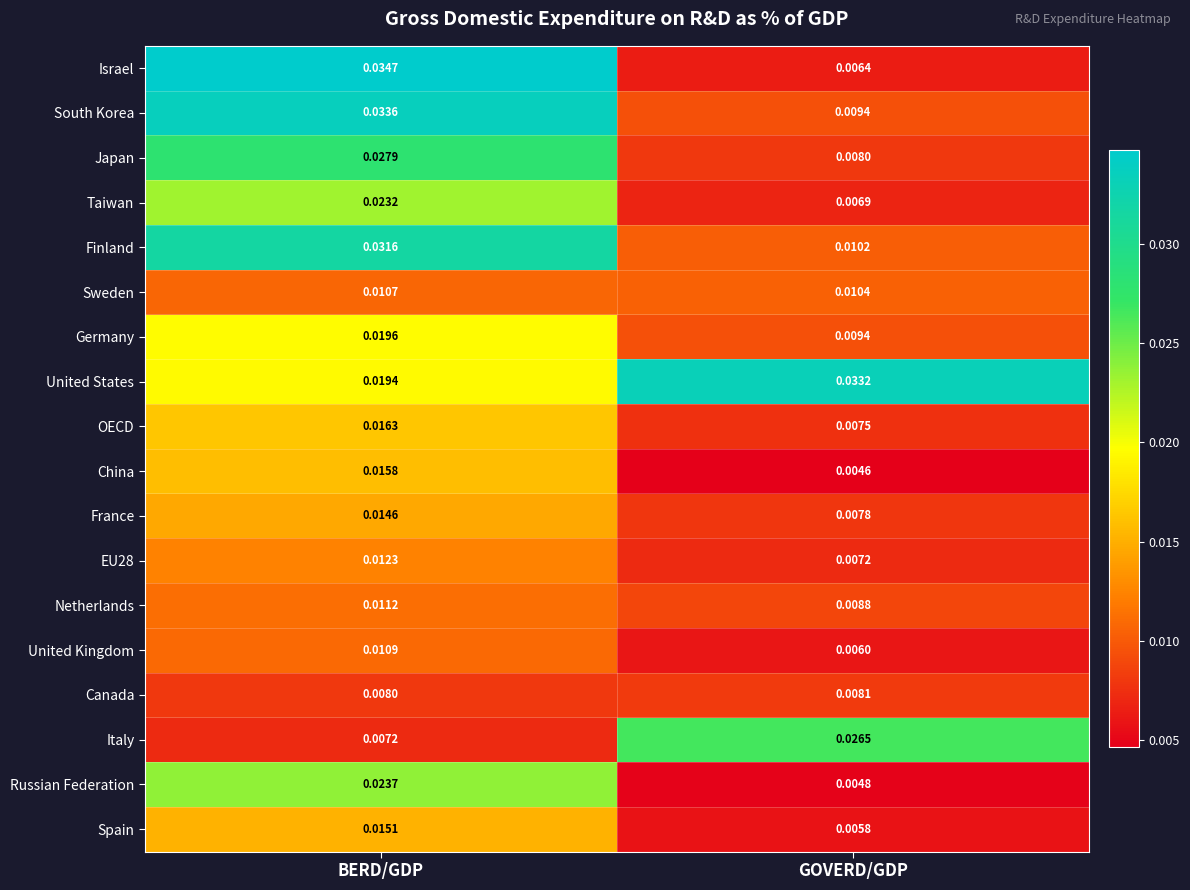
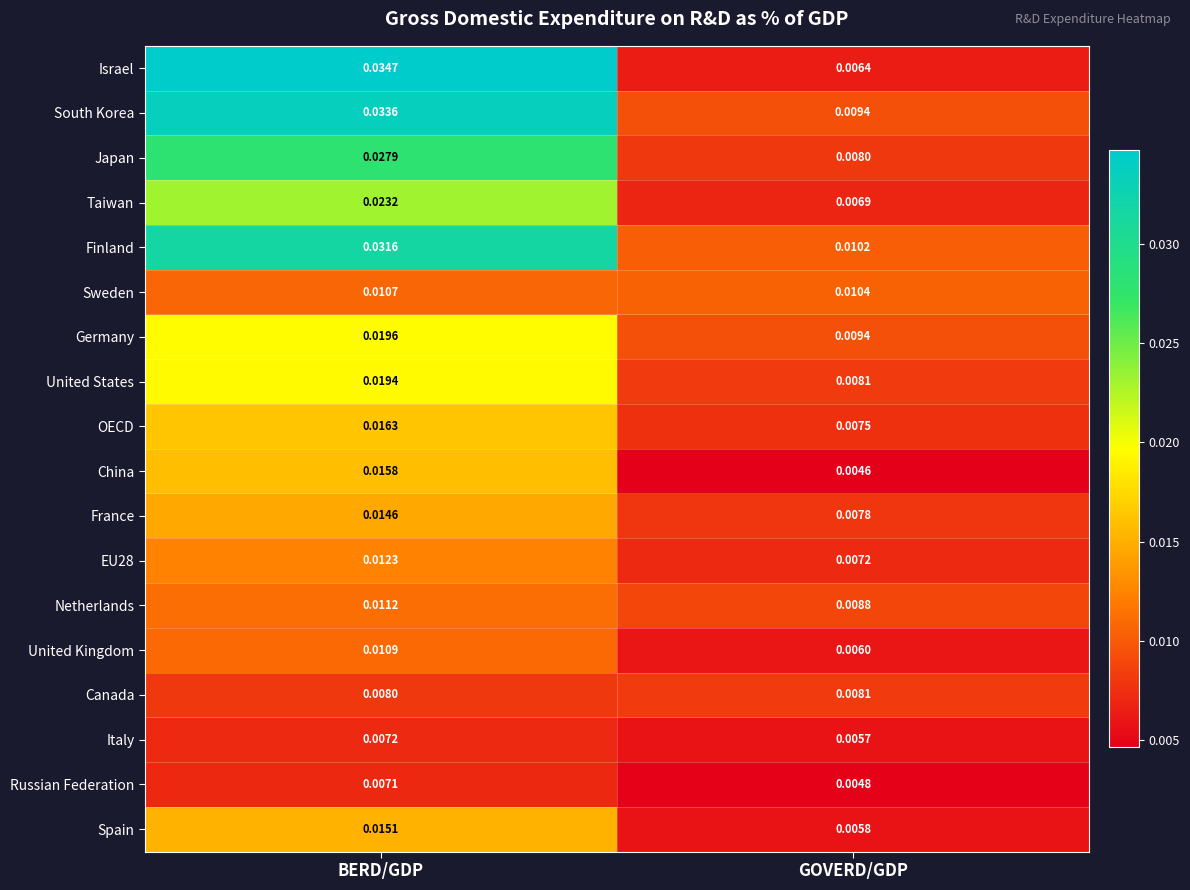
  {
    "Israel": {
      "BERD/GDP": 0.0347,
      "GOVERD/GDP": 0.0064
    },
    "South Korea": {
      "BERD/GDP": 0.0336,
      "GOVERD/GDP": 0.0094
    },
    "Japan": {
      "BERD/GDP": 0.0279,
      "GOVERD/GDP": 0.0080
    },
    "Taiwan": {
      "BERD/GDP": 0.0232,
      "GOVERD/GDP": 0.0069
    },
    "Finland": {
      "BERD/GDP": 0.0316,
      "GOVERD/GDP": 0.0102
    },
    "Sweden": {
      "BERD/GDP": 0.0107,
      "GOVERD/GDP": 0.0104
    },
    "Germany": {
      "BERD/GDP": 0.0196,
      "GOVERD/GDP": 0.0094
    },
    "United States": {
      "BERD/GDP": 0.0194,
-     "GOVERD/GDP": 0.0332
+     "GOVERD/GDP": 0.0081
    },
    "OECD": {
      "BERD/GDP": 0.0163,
      "GOVERD/GDP": 0.0075
    },
    "China": {
      "BERD/GDP": 0.0158,
      "GOVERD/GDP": 0.0046
    },
    "France": {
      "BERD/GDP": 0.0146,
      "GOVERD/GDP": 0.0078
    },
    "EU28": {
      "BERD/GDP": 0.0123,
      "GOVERD/GDP": 0.0072
    },
    "Netherlands": {
      "BERD/GDP": 0.0112,
      "GOVERD/GDP": 0.0088
    },
    "United Kingdom": {
      "BERD/GDP": 0.0109,
      "GOVERD/GDP": 0.0060
    },
    "Canada": {
      "BERD/GDP": 0.0080,
      "GOVERD/GDP": 0.0081
    },
    "Italy": {
      "BERD/GDP": 0.0072,
-     "GOVERD/GDP": 0.0265
+     "GOVERD/GDP": 0.0057
    },
    "Russian Federation": {
-     "BERD/GDP": 0.0237,
+     "BERD/GDP": 0.0071,
      "GOVERD/GDP": 0.0048
    },
    "Spain": {
      "BERD/GDP": 0.0151,
      "GOVERD/GDP": 0.0058
    }
  }
